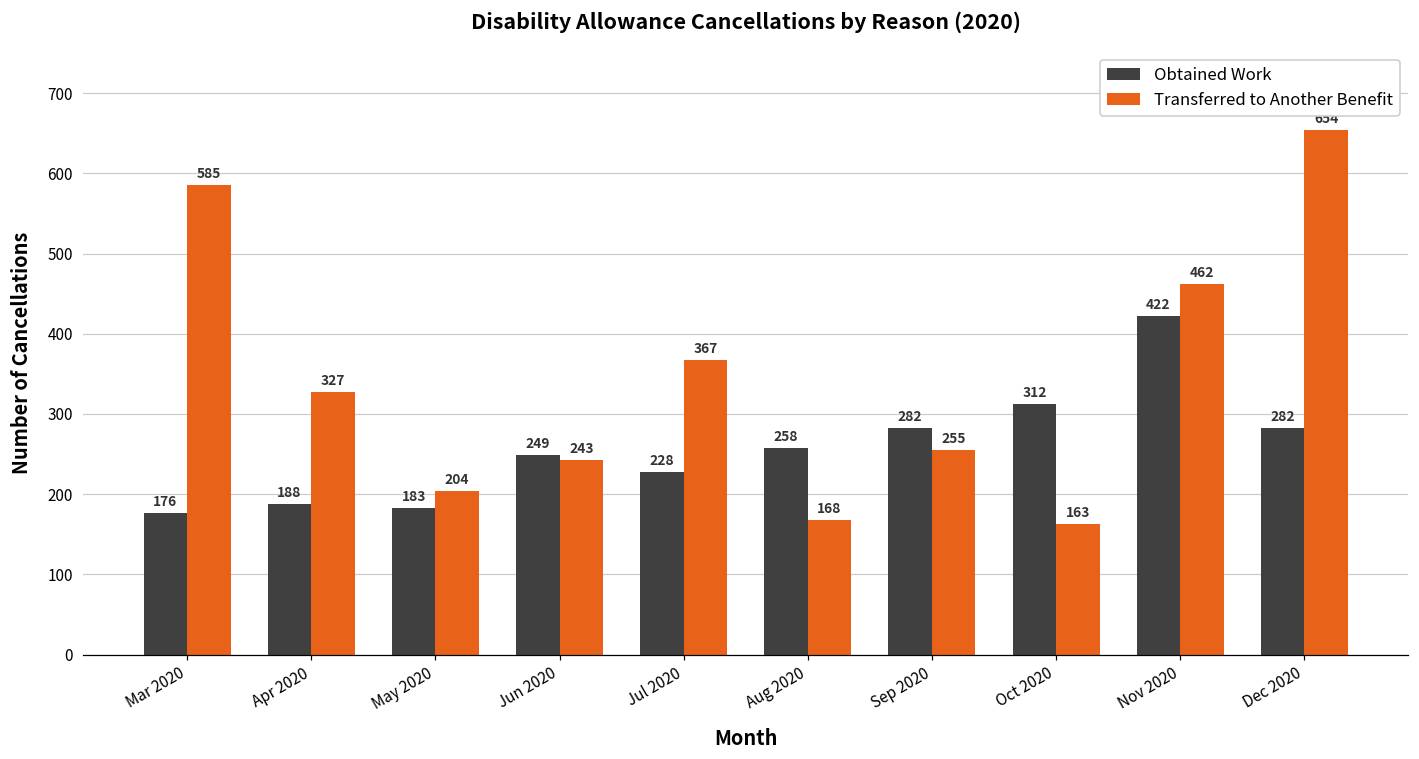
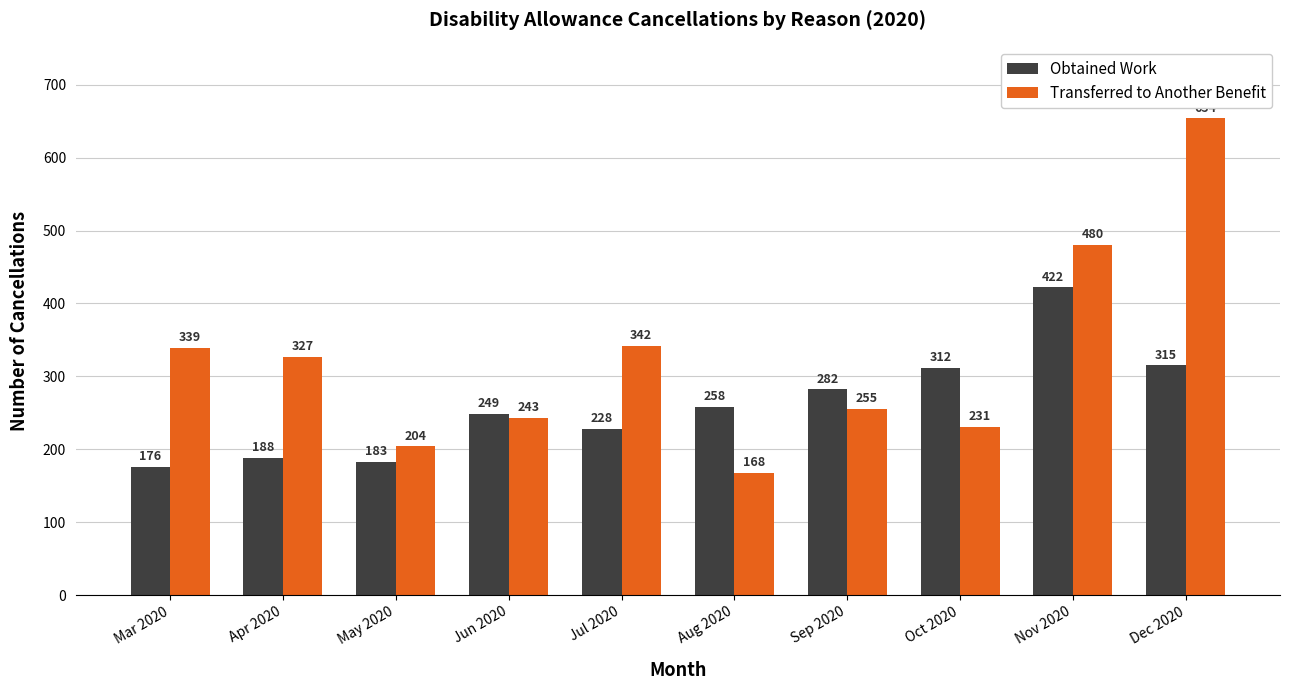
  {
    "Obtained Work": {
      "Mar 2020": 176,
      "Apr 2020": 188,
      "May 2020": 183,
      "Jun 2020": 249,
      "Jul 2020": 228,
      "Aug 2020": 258,
      "Sep 2020": 282,
      "Oct 2020": 312,
      "Nov 2020": 422,
-     "Dec 2020": 282
+     "Dec 2020": 315
    },
    "Transferred to Another Benefit": {
-     "Mar 2020": 585,
+     "Mar 2020": 339,
      "Apr 2020": 327,
      "May 2020": 204,
      "Jun 2020": 243,
-     "Jul 2020": 367,
+     "Jul 2020": 342,
      "Aug 2020": 168,
      "Sep 2020": 255,
-     "Oct 2020": 163,
-     "Nov 2020": 462
+     "Oct 2020": 231,
+     "Nov 2020": 480
    }
  }
